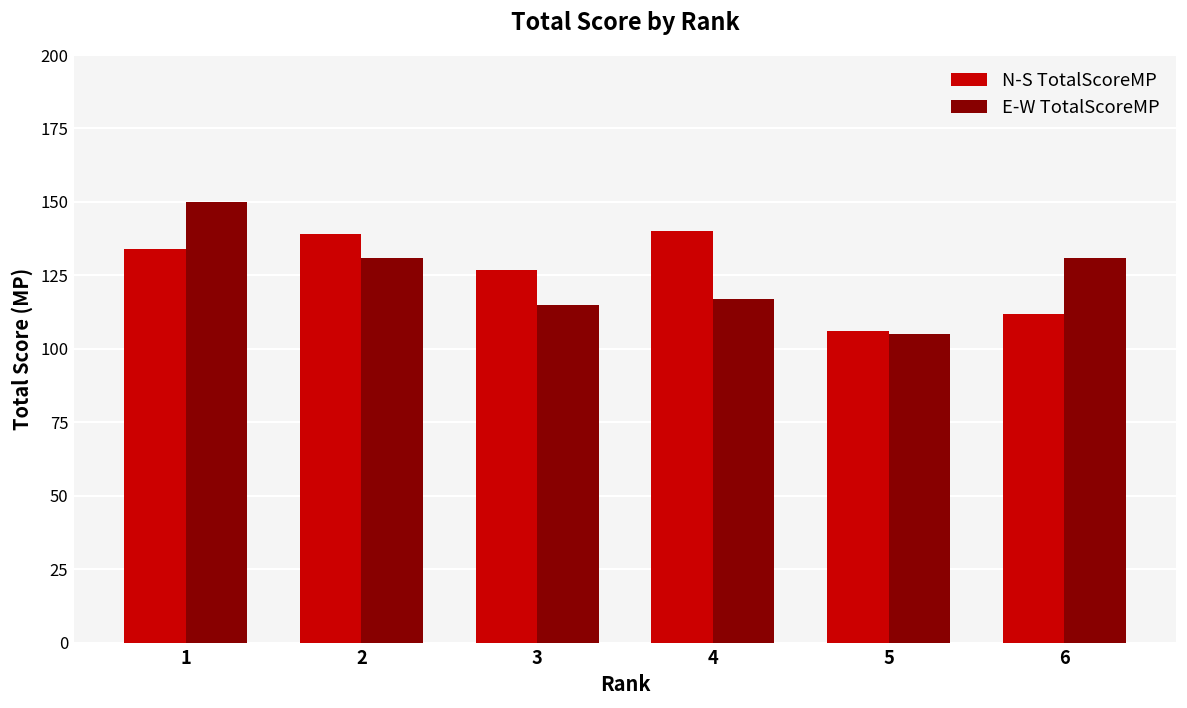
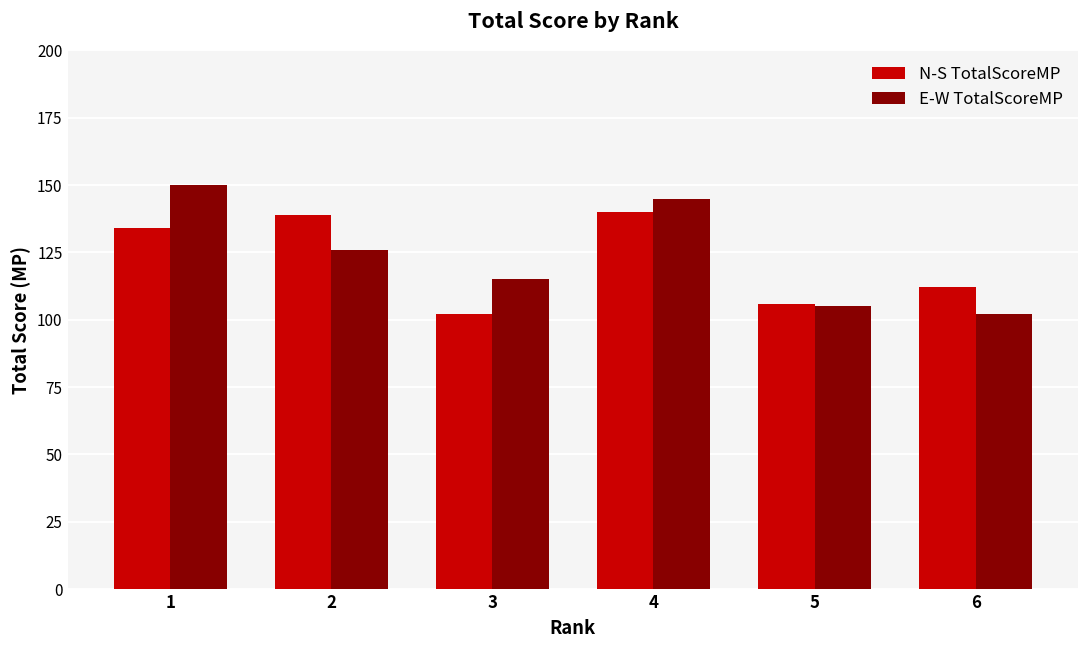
  {
    "N-S TotalScoreMP": {
      "1": 134,
      "2": 139,
-     "3": 127,
+     "3": 102,
      "4": 140,
      "5": 106,
      "6": 112
    },
    "E-W TotalScoreMP": {
      "1": 150,
-     "2": 131,
+     "2": 126,
      "3": 115,
-     "4": 117,
+     "4": 145,
      "5": 105,
-     "6": 131
+     "6": 102
    }
  }
